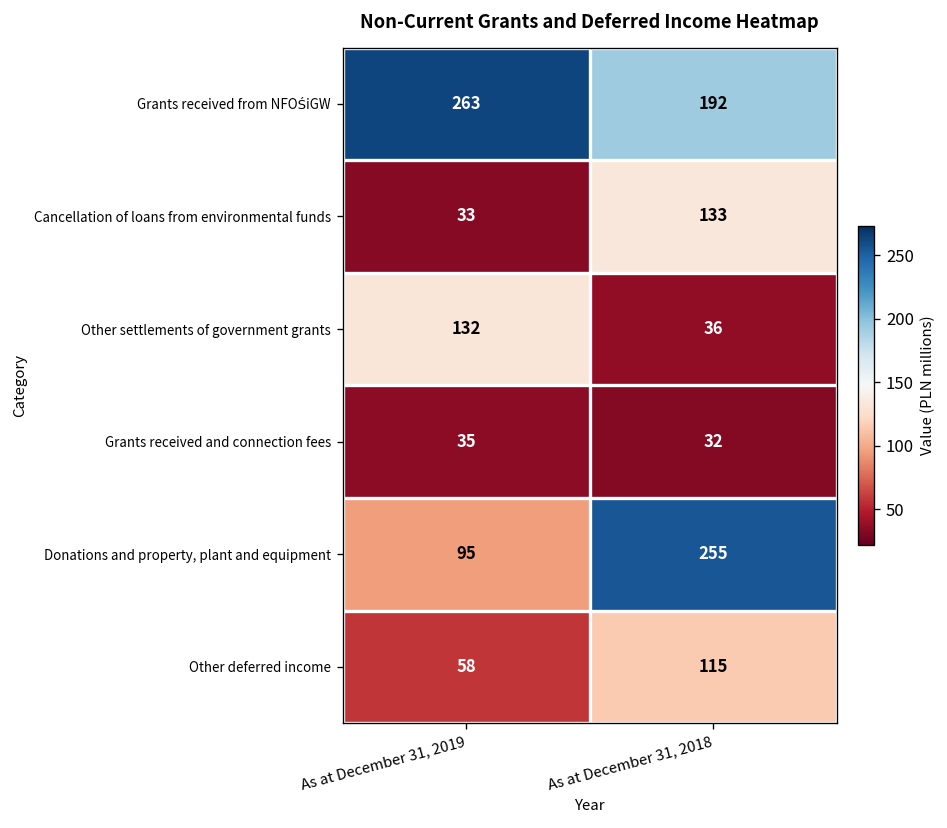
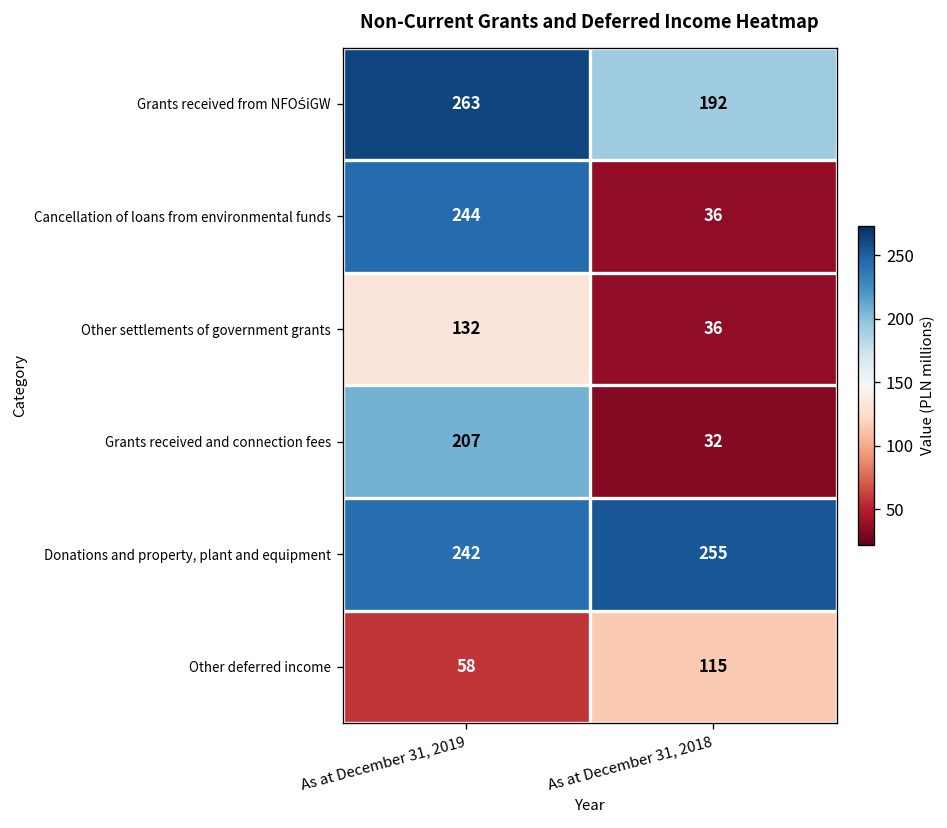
  {
    "Grants received from NFOŚiGW": {
      "As at December 31, 2019": 263,
      "As at December 31, 2018": 192
    },
    "Cancellation of loans from environmental funds": {
-     "As at December 31, 2019": 33,
-     "As at December 31, 2018": 133
+     "As at December 31, 2019": 244,
+     "As at December 31, 2018": 36
    },
    "Other settlements of government grants": {
      "As at December 31, 2019": 132,
      "As at December 31, 2018": 36
    },
    "Grants received and connection fees": {
-     "As at December 31, 2019": 35,
+     "As at December 31, 2019": 207,
      "As at December 31, 2018": 32
    },
    "Donations and property, plant and equipment": {
-     "As at December 31, 2019": 95,
+     "As at December 31, 2019": 242,
      "As at December 31, 2018": 255
    },
    "Other deferred income": {
      "As at December 31, 2019": 58,
      "As at December 31, 2018": 115
    }
  }
